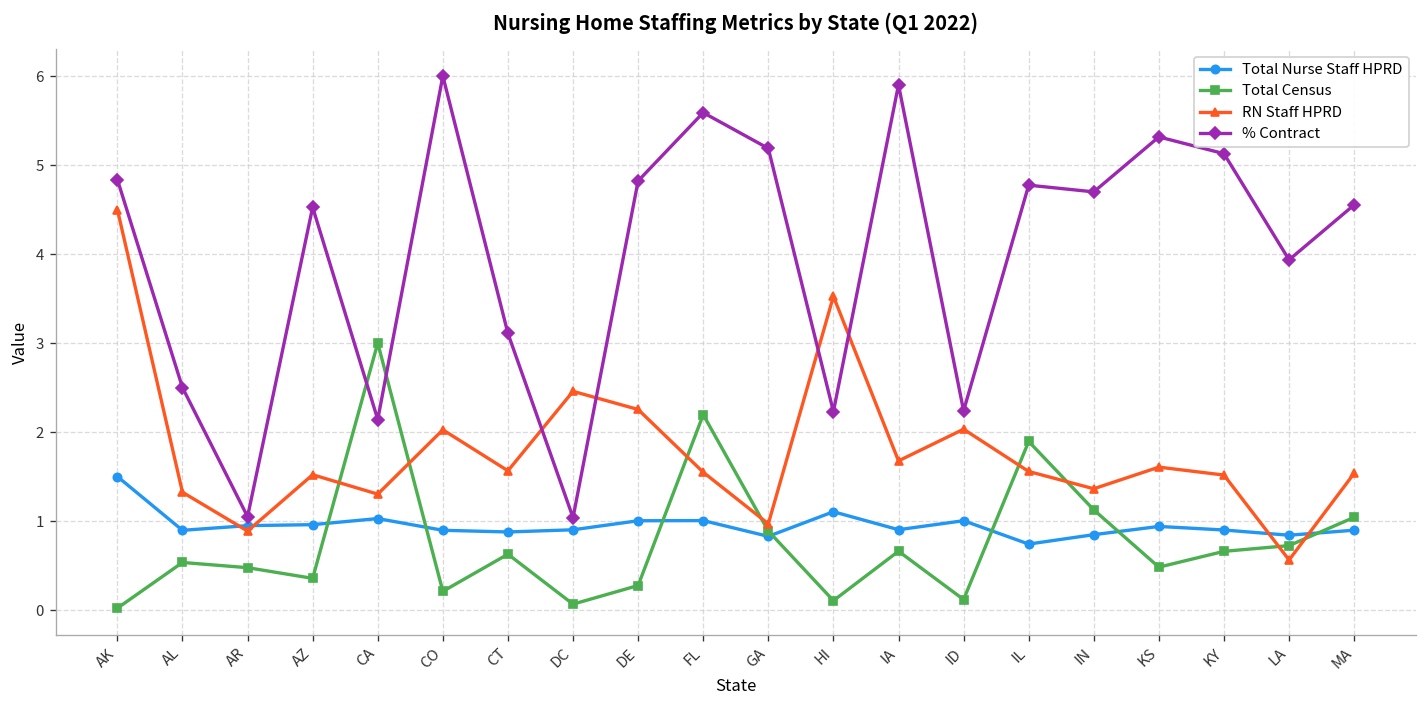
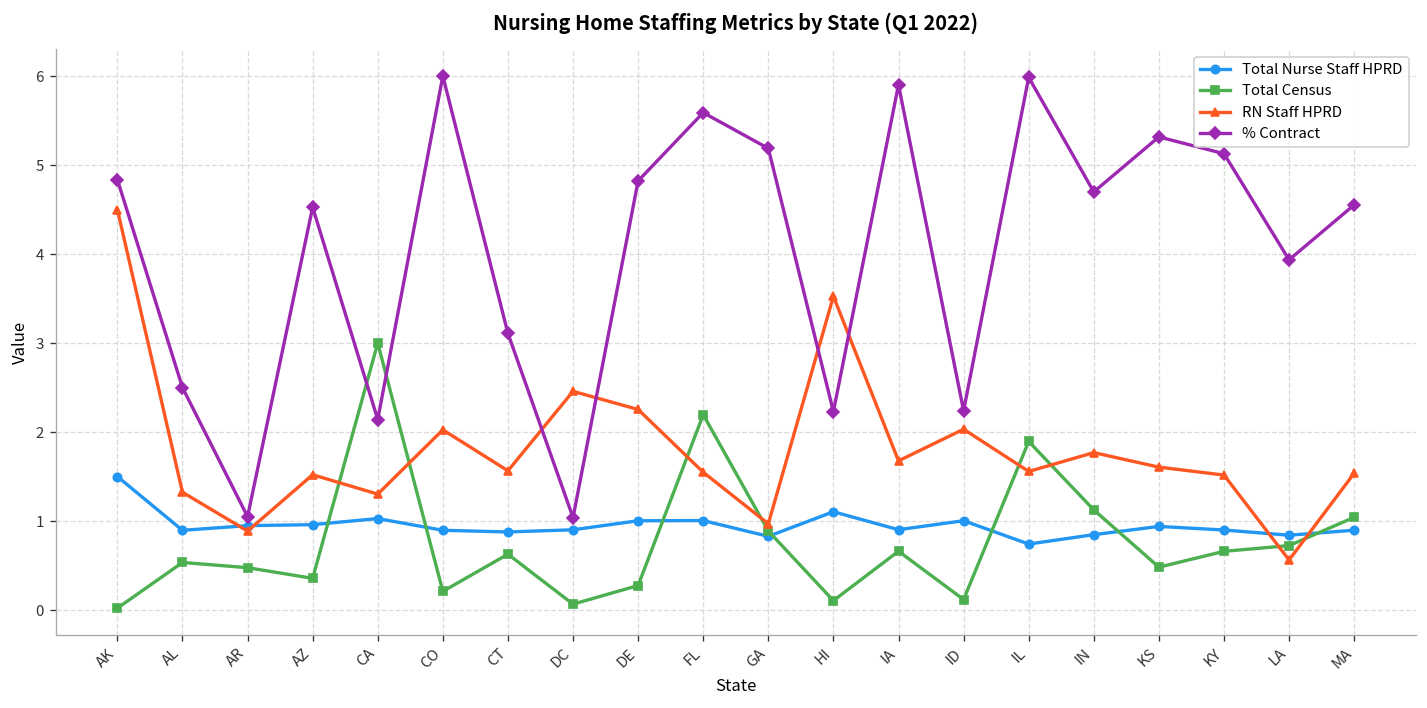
  {
    "Total Nurse Staff HPRD": {
      "AK": 1.5,
      "AL": 0.9,
      "AR": 0.9,
      "AZ": 1.0,
      "CA": 1.0,
      "CO": 0.9,
      "CT": 0.9,
      "DC": 0.9,
      "DE": 1.0,
      "FL": 1.0,
      "GA": 0.8,
      "HI": 1.1,
      "IA": 0.9,
      "ID": 1.0,
      "IL": 0.7,
      "IN": 0.8,
      "KS": 0.9,
      "KY": 0.9,
      "LA": 0.8,
      "MA": 0.9
    },
    "Total Census": {
      "AK": 0.0,
      "AL": 0.5,
      "AR": 0.5,
      "AZ": 0.4,
      "CA": 3.0,
      "CO": 0.2,
      "CT": 0.6,
      "DC": 0.1,
      "DE": 0.3,
      "FL": 2.2,
      "GA": 0.9,
      "HI": 0.1,
      "IA": 0.7,
      "ID": 0.1,
      "IL": 1.9,
      "IN": 1.1,
      "KS": 0.5,
      "KY": 0.7,
      "LA": 0.7,
      "MA": 1.0
    },
    "RN Staff HPRD": {
      "AK": 4.5,
      "AL": 1.3,
      "AR": 0.9,
      "AZ": 1.5,
      "CA": 1.3,
      "CO": 2.0,
      "CT": 1.6,
      "DC": 2.5,
      "DE": 2.3,
      "FL": 1.5,
      "GA": 1.0,
      "HI": 3.5,
      "IA": 1.7,
      "ID": 2.0,
      "IL": 1.6,
-     "IN": 1.4,
+     "IN": 1.8,
      "KS": 1.6,
      "KY": 1.5,
      "LA": 0.6,
      "MA": 1.5
    },
    "% Contract": {
      "AK": 4.8,
      "AL": 2.5,
      "AR": 1.0,
      "AZ": 4.5,
      "CA": 2.1,
      "CO": 6.0,
      "CT": 3.1,
      "DC": 1.0,
      "DE": 4.8,
      "FL": 5.6,
      "GA": 5.2,
      "HI": 2.2,
      "IA": 5.9,
      "ID": 2.2,
-     "IL": 4.8,
+     "IL": 6.0,
      "IN": 4.7,
      "KS": 5.3,
      "LA": 3.9,
      "MA": 4.6
    }
  }
